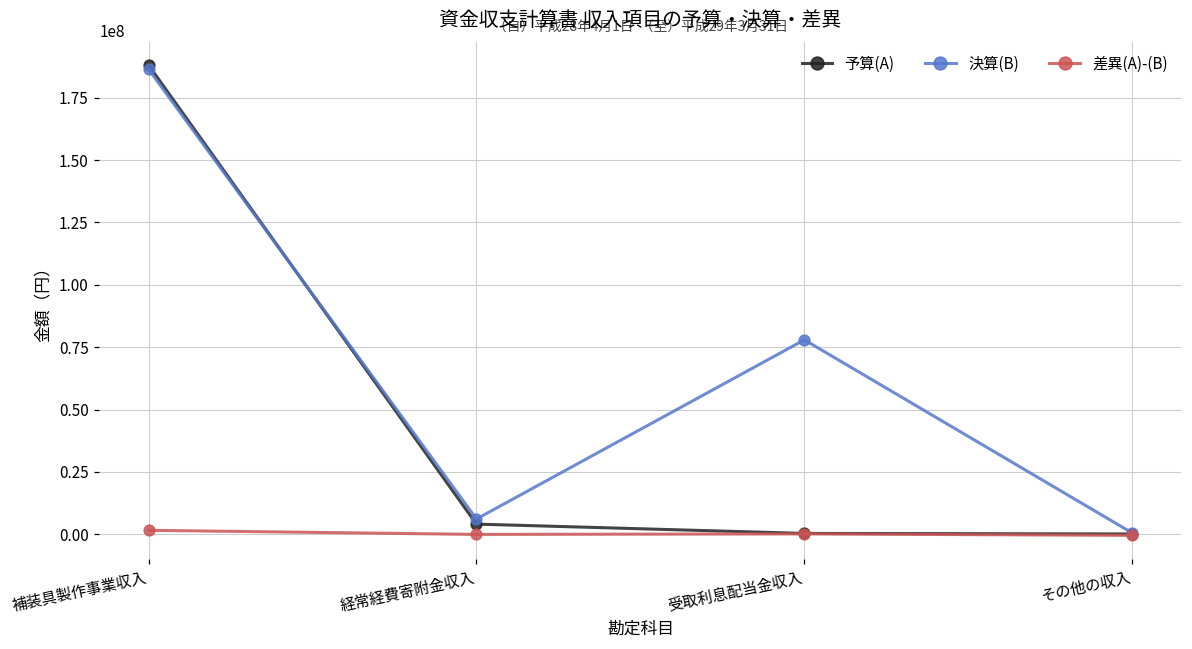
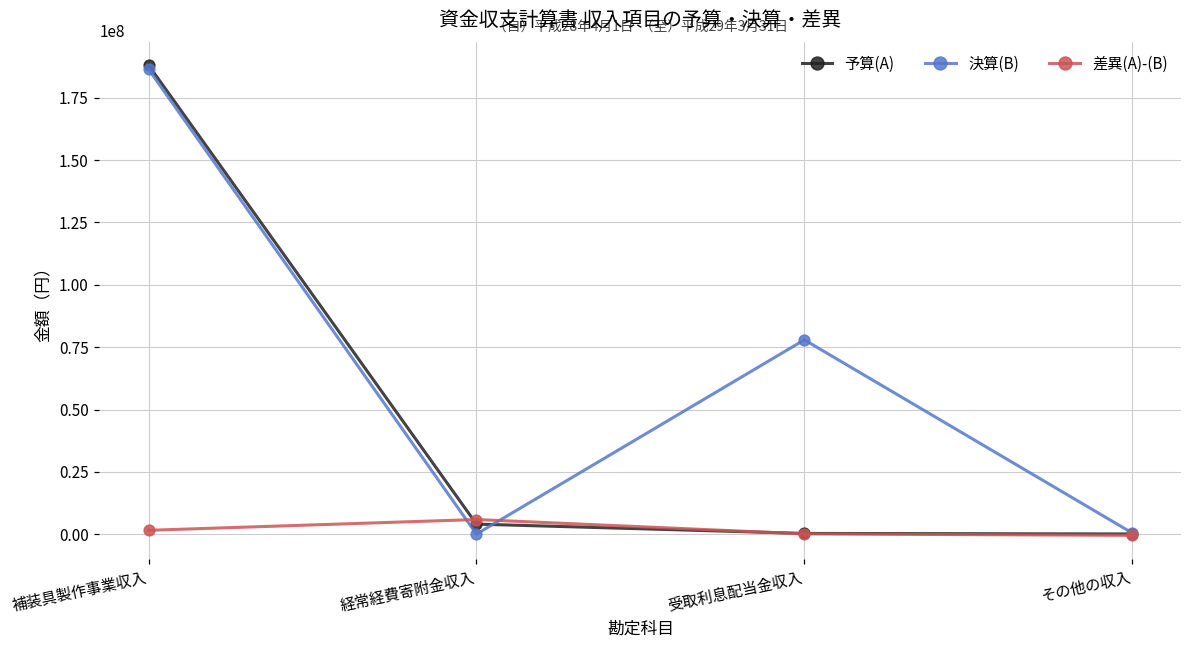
  {
    "予算(A)": {
      "補装具製作事業収入": 188000000,
      "経常経費寄附金収入": 4000000
    },
    "決算(B)": {
      "補装具製作事業収入": 186000000,
-     "経常経費寄附金収入": 6000000,
+     "経常経費寄附金収入": 0,
      "受取利息配当金収入": 78000000
    },
    "差異(A)-(B)": {
      "補装具製作事業収入": 2000000,
-     "経常経費寄附金収入": 0
+     "経常経費寄附金収入": 6000000
    }
  }
